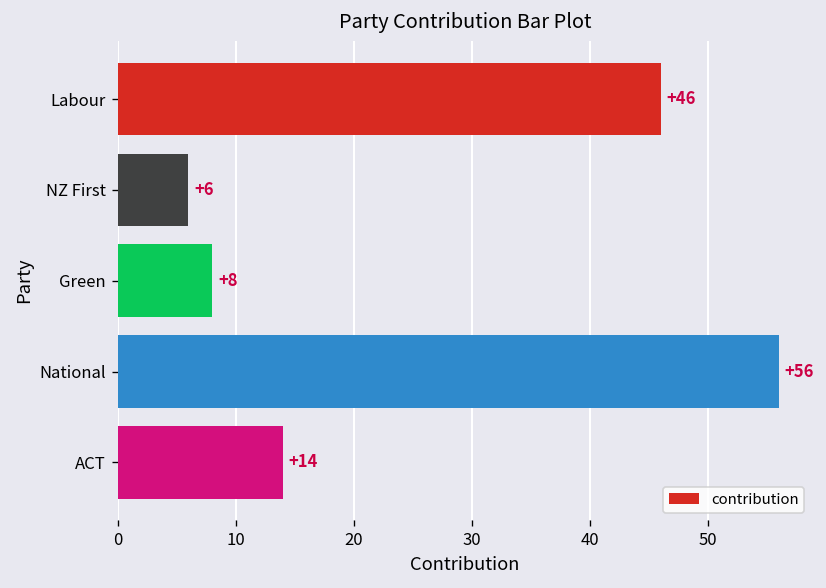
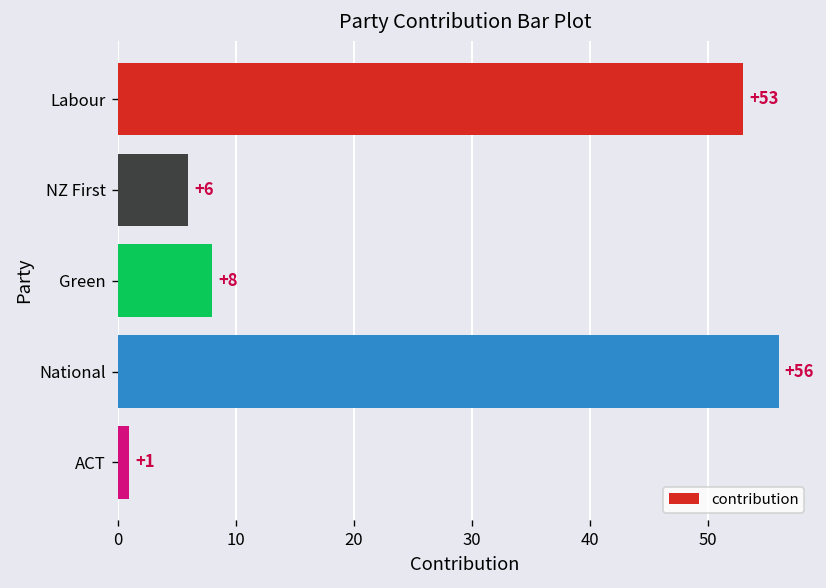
  {
-   "Labour": "+46",
+   "Labour": "+53",
    "NZ First": "+6",
    "Green": "+8",
    "National": "+56",
-   "ACT": "+14"
+   "ACT": "+1"
  }
